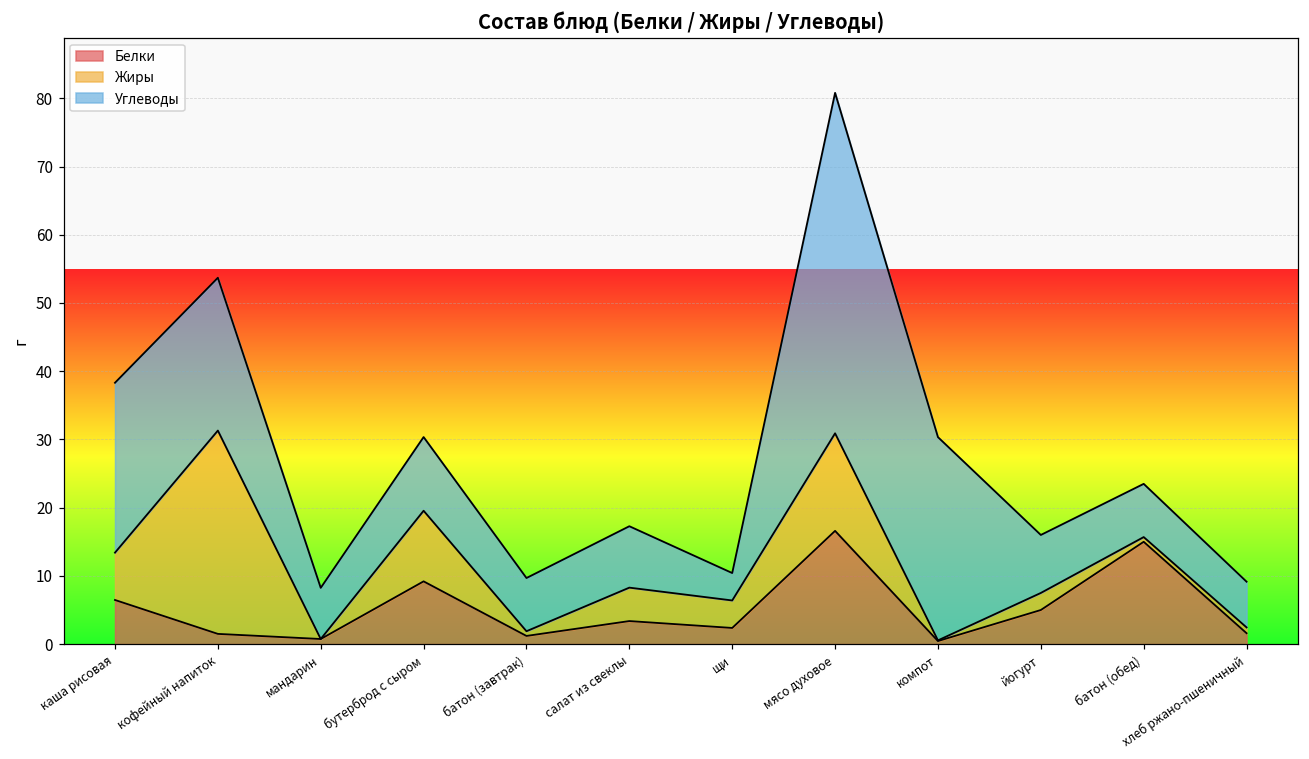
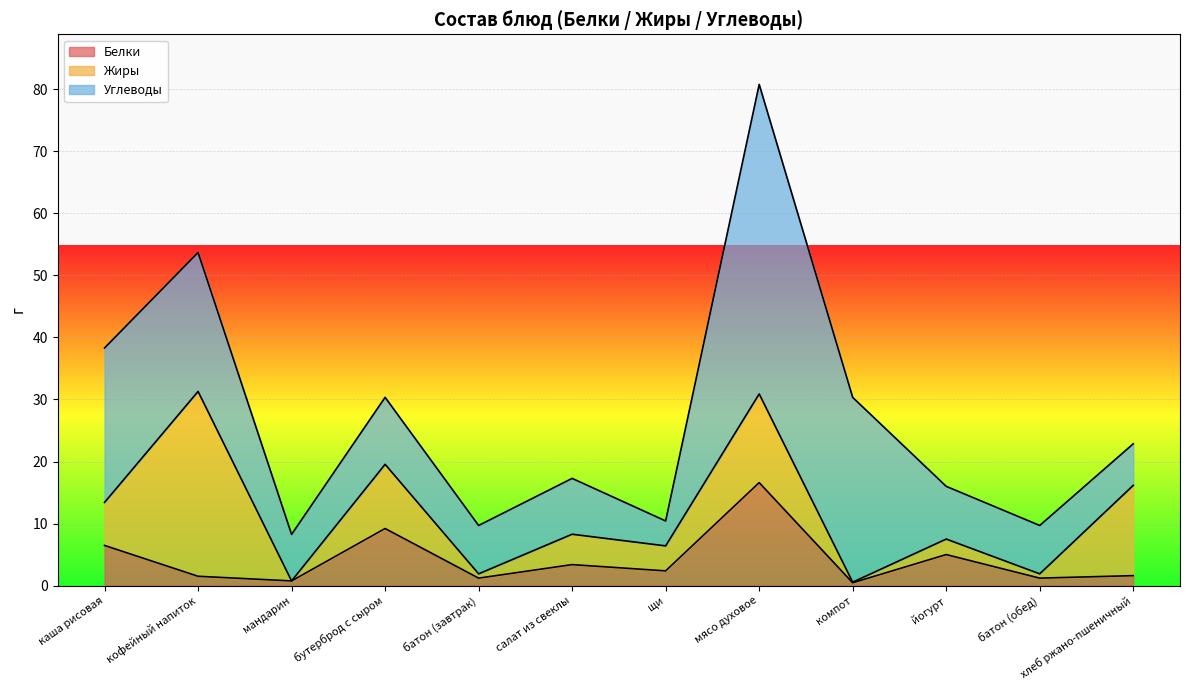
  {
    "Белки": {
      "каша рисовая": 6,
      "кофейный напиток": 2,
      "бутерброд с сыром": 9,
      "батон (завтрак)": 1,
      "салат из свеклы": 3,
      "щи": 2,
      "мясо духовое": 17,
      "йогурт": 5,
-     "батон (обед)": 15,
+     "батон (обед)": 1,
      "хлеб ржано-пшеничный": 2
    },
    "Жиры": {
      "каша рисовая": 7,
      "кофейный напиток": 30,
      "бутерброд с сыром": 10,
      "батон (завтрак)": 1,
      "салат из свеклы": 5,
      "щи": 4,
      "мясо духовое": 14,
      "йогурт": 3,
      "батон (обед)": 1,
-     "хлеб ржано-пшеничный": 1
+     "хлеб ржано-пшеничный": 15
    },
    "Углеводы": {
      "каша рисовая": 25,
      "кофейный напиток": 22,
      "мандарин": 8,
      "бутерброд с сыром": 11,
      "батон (завтрак)": 8,
      "салат из свеклы": 9,
      "щи": 4,
      "мясо духовое": 50,
      "компот": 30,
      "йогурт": 9,
      "батон (обед)": 8,
      "хлеб ржано-пшеничный": 7
    }
  }
